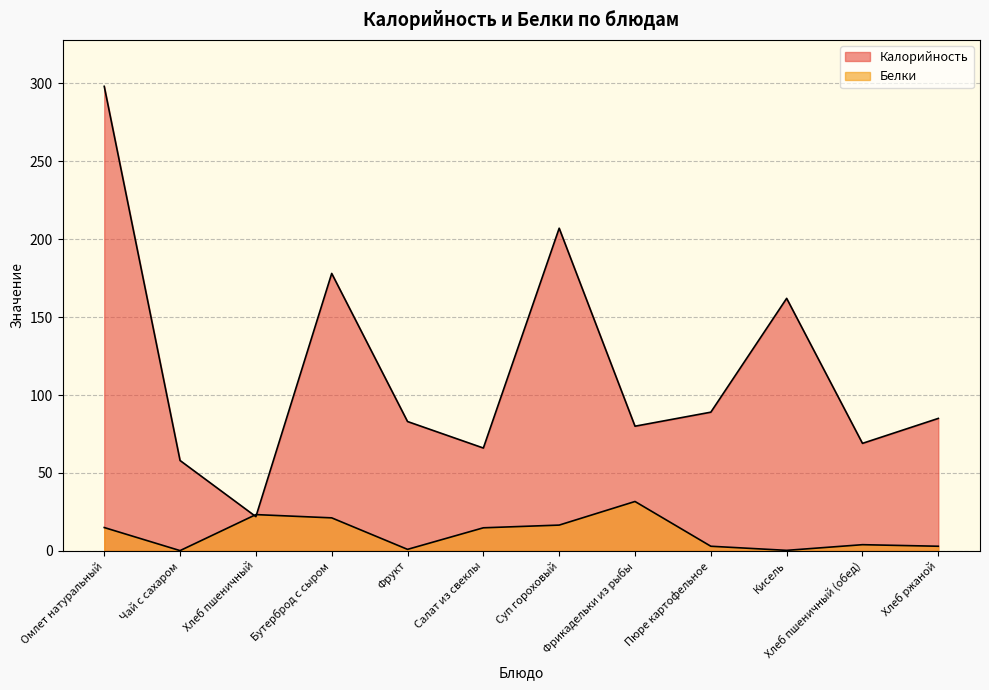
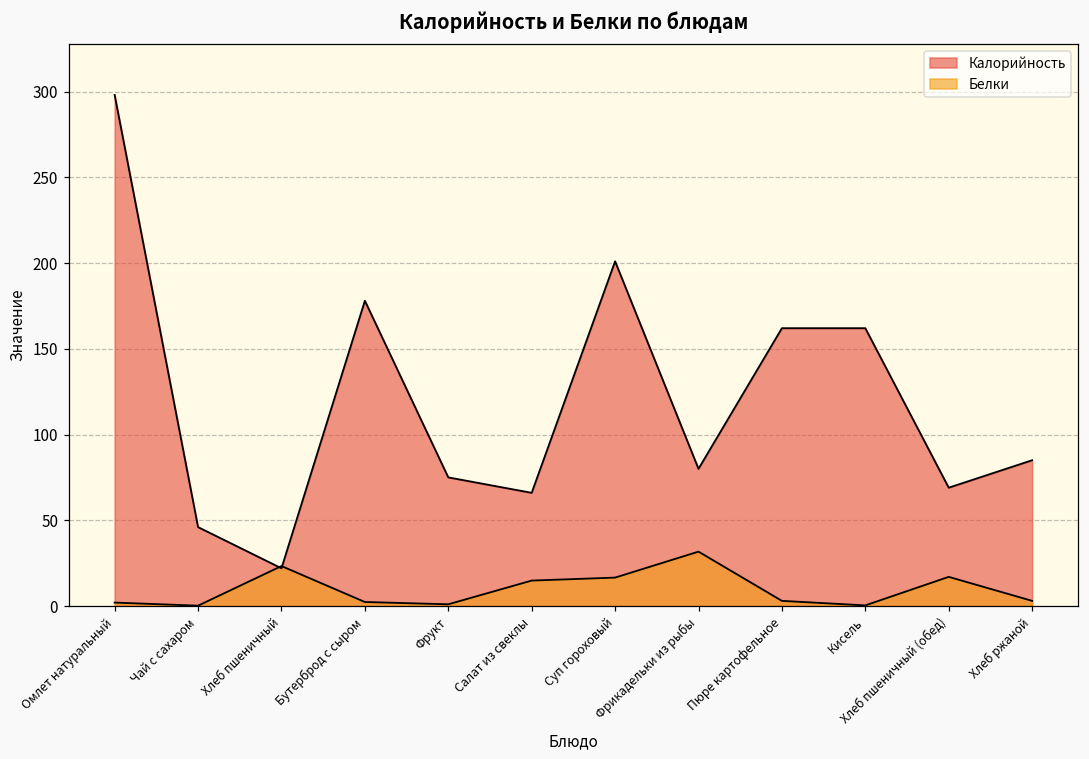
  {
    "Калорийность": {
      "Омлет натуральный": 298,
-     "Чай с сахаром": 58,
+     "Чай с сахаром": 46,
      "Бутерброд с сыром": 178,
-     "Фрукт": 83,
+     "Фрукт": 75,
      "Салат из свеклы": 66,
-     "Суп гороховый": 207,
+     "Суп гороховый": 201,
      "Фрикадельки из рыбы": 80,
-     "Пюре картофельное": 89,
+     "Пюре картофельное": 162,
      "Кисель": 162,
      "Хлеб пшеничный (обед)": 69,
      "Хлеб ржаной": 85
    },
    "Белки": {
-     "Омлет натуральный": 15,
+     "Омлет натуральный": 2,
      "Чай с сахаром": 0,
-     "Бутерброд с сыром": 21,
+     "Бутерброд с сыром": 2,
      "Фрукт": 1,
      "Салат из свеклы": 15,
      "Суп гороховый": 17,
      "Фрикадельки из рыбы": 32,
      "Пюре картофельное": 3,
      "Кисель": 0,
-     "Хлеб пшеничный (обед)": 4,
+     "Хлеб пшеничный (обед)": 17,
      "Хлеб ржаной": 3
    }
  }
